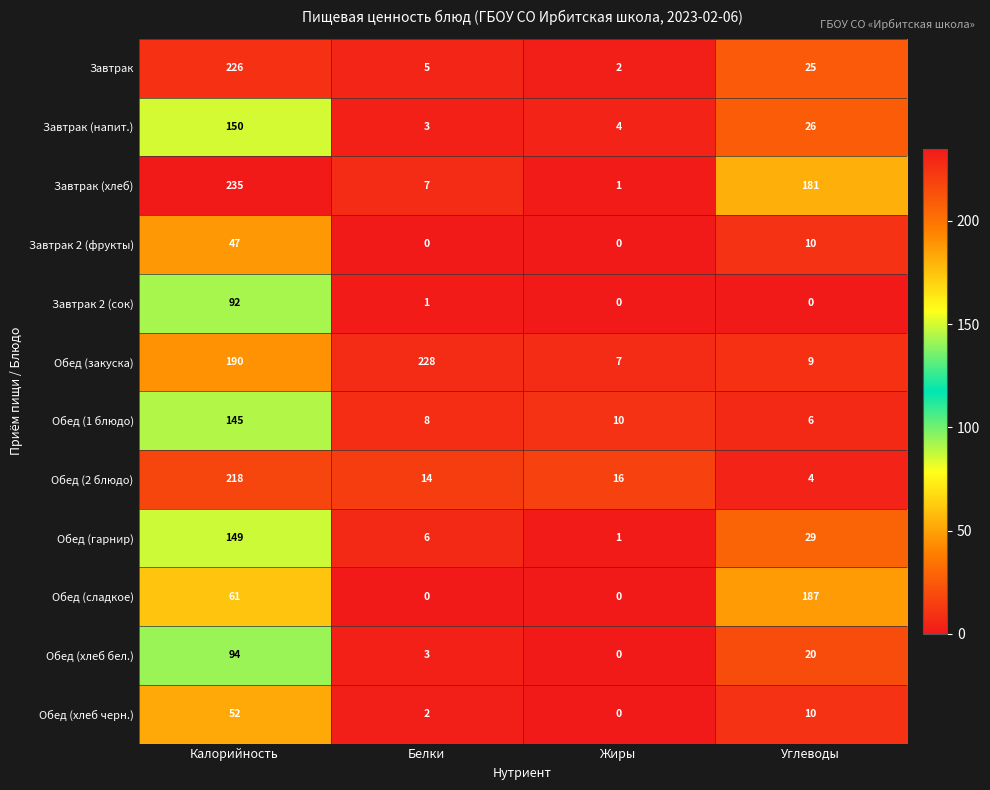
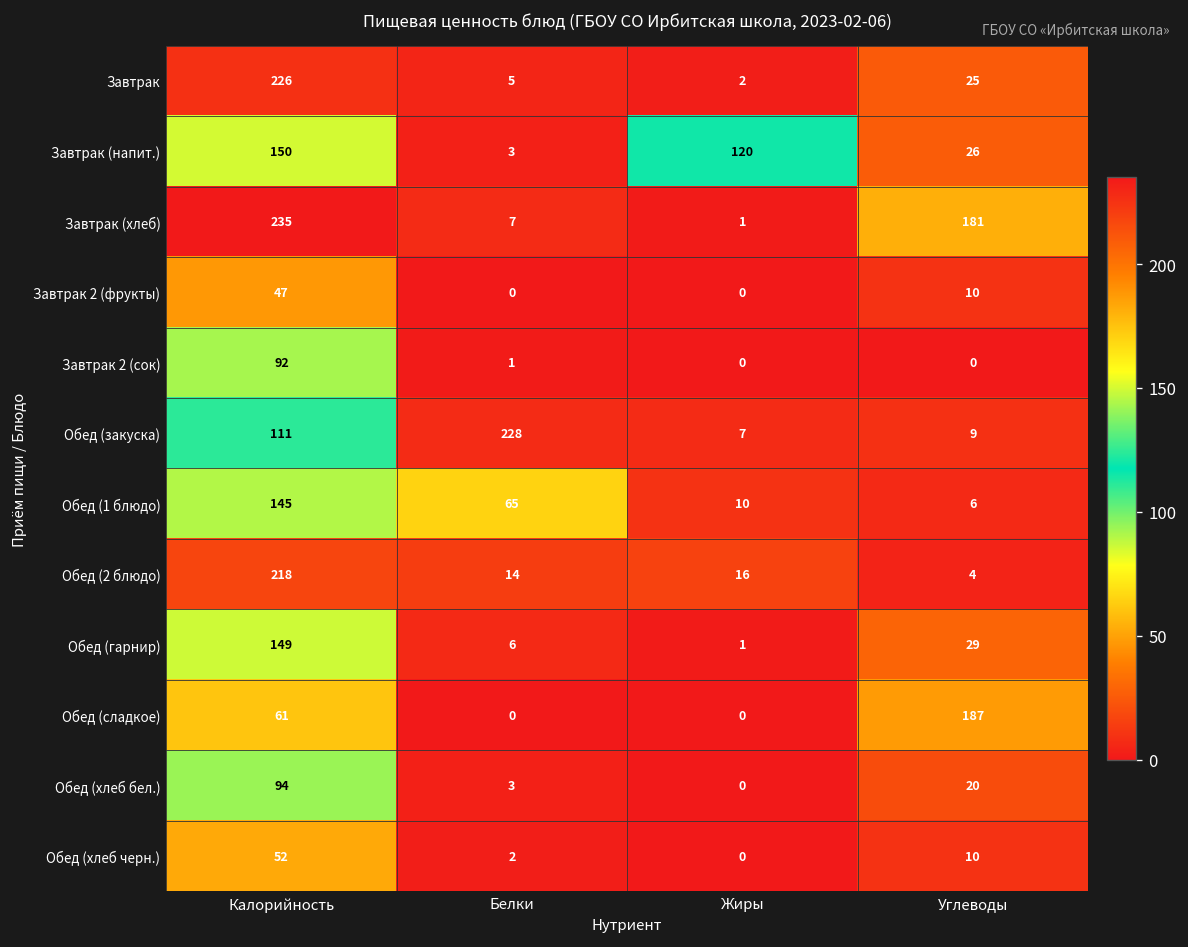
  {
    "Завтрак": {
      "Калорийность": 226,
      "Белки": 5,
      "Жиры": 2,
      "Углеводы": 25
    },
    "Завтрак (напит.)": {
      "Калорийность": 150,
      "Белки": 3,
-     "Жиры": 4,
+     "Жиры": 120,
      "Углеводы": 26
    },
    "Завтрак (хлеб)": {
      "Калорийность": 235,
      "Белки": 7,
      "Жиры": 1,
      "Углеводы": 181
    },
    "Завтрак 2 (фрукты)": {
      "Калорийность": 47,
      "Белки": 0,
      "Жиры": 0,
      "Углеводы": 10
    },
    "Завтрак 2 (сок)": {
      "Калорийность": 92,
      "Белки": 1,
      "Жиры": 0,
      "Углеводы": 0
    },
    "Обед (закуска)": {
-     "Калорийность": 190,
+     "Калорийность": 111,
      "Белки": 228,
      "Жиры": 7,
      "Углеводы": 9
    },
    "Обед (1 блюдо)": {
      "Калорийность": 145,
-     "Белки": 8,
+     "Белки": 65,
      "Жиры": 10,
      "Углеводы": 6
    },
    "Обед (2 блюдо)": {
      "Калорийность": 218,
      "Белки": 14,
      "Жиры": 16,
      "Углеводы": 4
    },
    "Обед (гарнир)": {
      "Калорийность": 149,
      "Белки": 6,
      "Жиры": 1,
      "Углеводы": 29
    },
    "Обед (сладкое)": {
      "Калорийность": 61,
      "Белки": 0,
      "Жиры": 0,
      "Углеводы": 187
    },
    "Обед (хлеб бел.)": {
      "Калорийность": 94,
      "Белки": 3,
      "Жиры": 0,
      "Углеводы": 20
    },
    "Обед (хлеб черн.)": {
      "Калорийность": 52,
      "Белки": 2,
      "Жиры": 0,
      "Углеводы": 10
    }
  }
